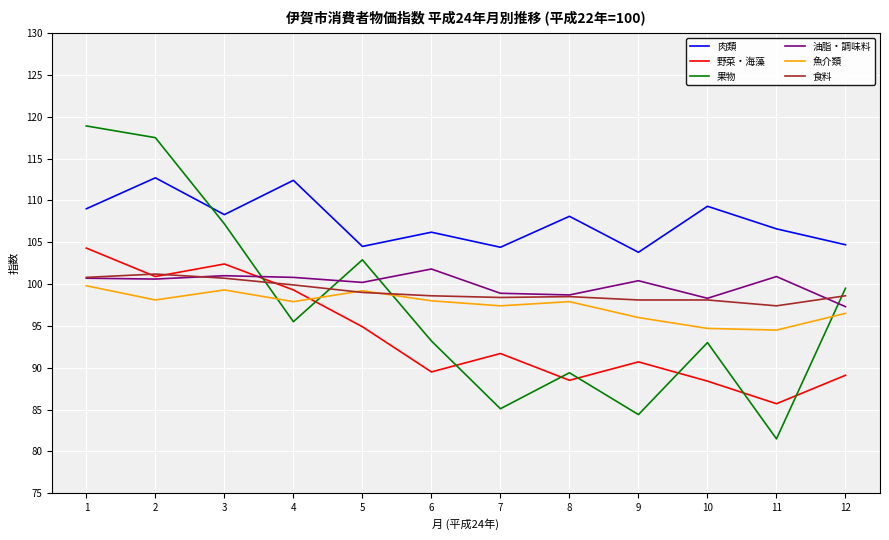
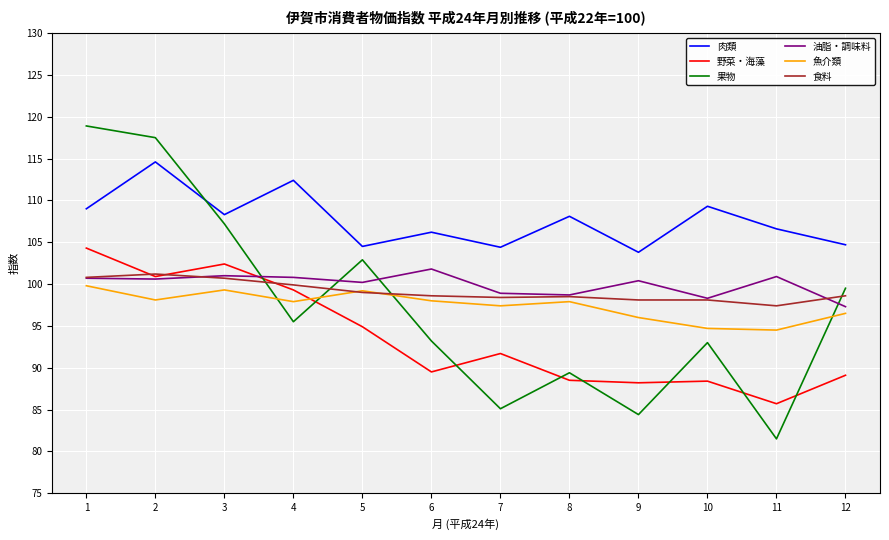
  {
    "肉類": {
      "1": 109,
-     "2": 113,
+     "2": 115,
      "3": 108,
      "4": 112,
      "5": 105,
      "6": 106,
      "7": 104,
      "8": 108,
      "9": 104,
      "10": 109,
      "11": 107,
      "12": 105
    },
    "野菜・海藻": {
      "1": 104,
      "3": 102,
      "4": 99,
      "5": 95,
      "6": 90,
      "7": 92,
      "8": 89,
-     "9": 91,
+     "9": 88,
      "10": 88,
      "11": 86,
      "12": 89
    },
    "果物": {
      "1": 119,
      "2": 118,
      "3": 107,
      "4": 96,
      "5": 103,
      "6": 93,
      "7": 85,
      "8": 89,
      "9": 84,
      "10": 93,
      "11": 82,
      "12": 100
    },
    "油脂・調味料": {
      "2": 101,
      "4": 101,
      "5": 100,
      "6": 102,
      "7": 99,
      "9": 100,
      "11": 101,
      "12": 97
    },
    "魚介類": {
      "1": 100,
      "2": 98,
      "3": 99,
      "4": 98,
      "6": 98,
      "7": 97,
      "8": 98,
      "9": 96,
      "10": 95,
      "11": 95,
      "12": 97
    },
    "食料": {
      "4": 100,
      "6": 99,
      "7": 98,
      "9": 98,
      "11": 97,
      "12": 99
    }
  }
